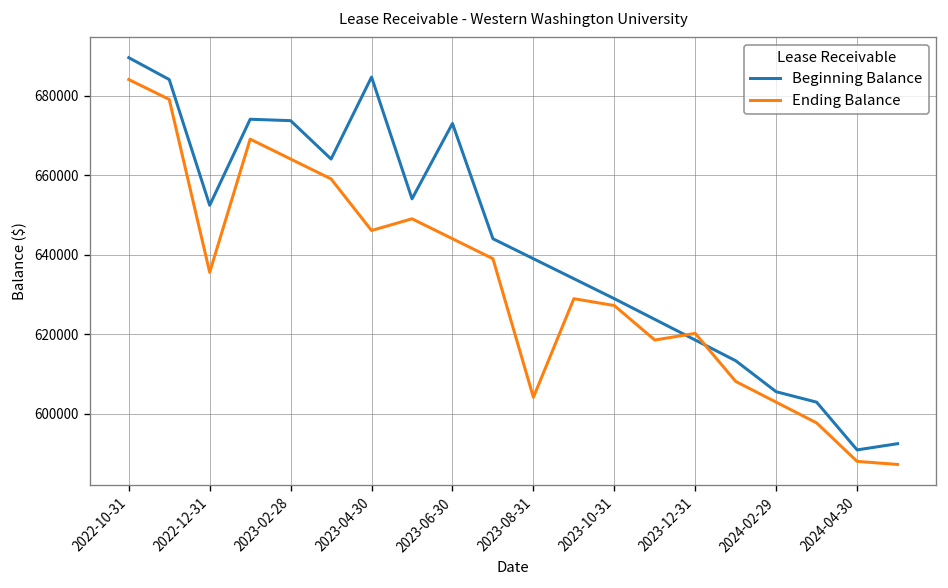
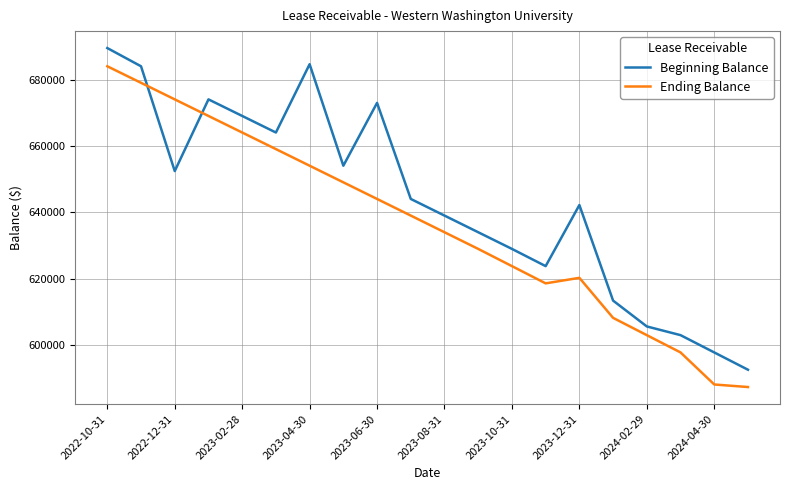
  {
    "Beginning Balance": {
      "2022-10-31": 690000,
      "2022-12-31": 652000,
-     "2023-02-28": 674000,
+     "2023-02-28": 669000,
      "2023-04-30": 685000,
      "2023-06-30": 673000,
      "2023-08-31": 639000,
      "2023-10-31": 629000,
-     "2023-12-31": 619000,
+     "2023-12-31": 642000,
      "2024-02-29": 606000,
-     "2024-04-30": 591000
+     "2024-04-30": 598000
    },
    "Ending Balance": {
      "2022-10-31": 684000,
-     "2022-12-31": 636000,
+     "2022-12-31": 674000,
      "2023-02-28": 664000,
-     "2023-04-30": 646000,
+     "2023-04-30": 654000,
      "2023-06-30": 644000,
-     "2023-08-31": 604000,
-     "2023-10-31": 627000,
+     "2023-08-31": 634000,
+     "2023-10-31": 624000,
      "2023-12-31": 620000,
      "2024-02-29": 603000,
      "2024-04-30": 588000
    }
  }
